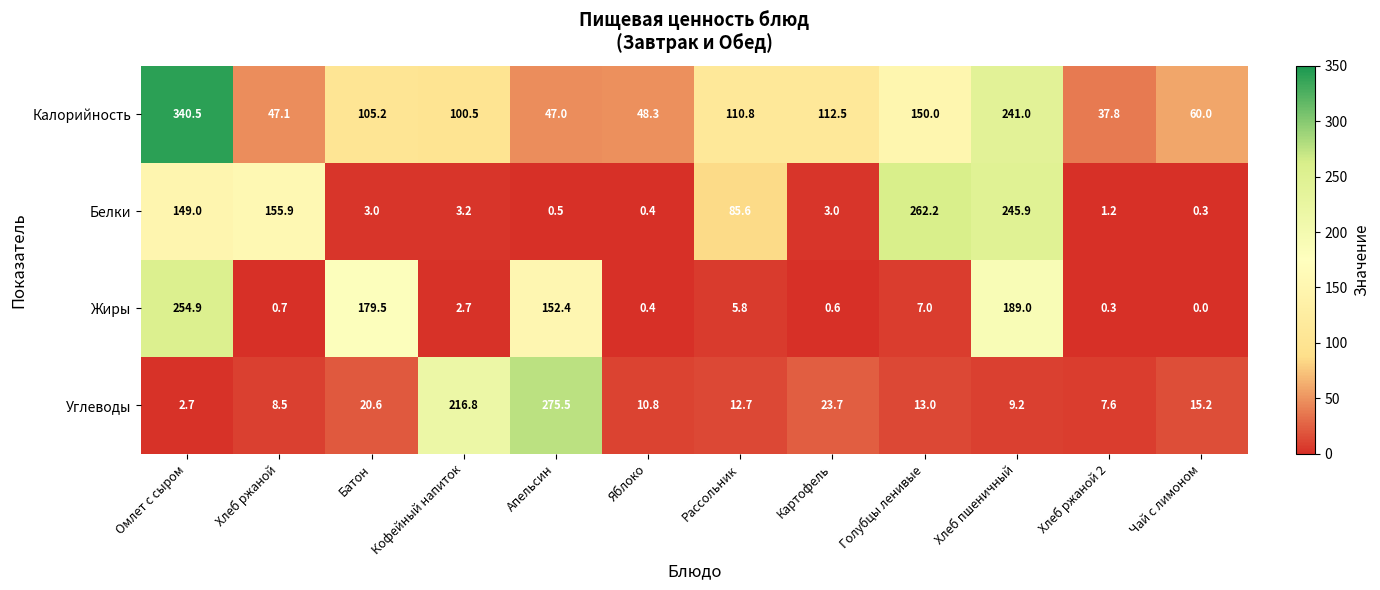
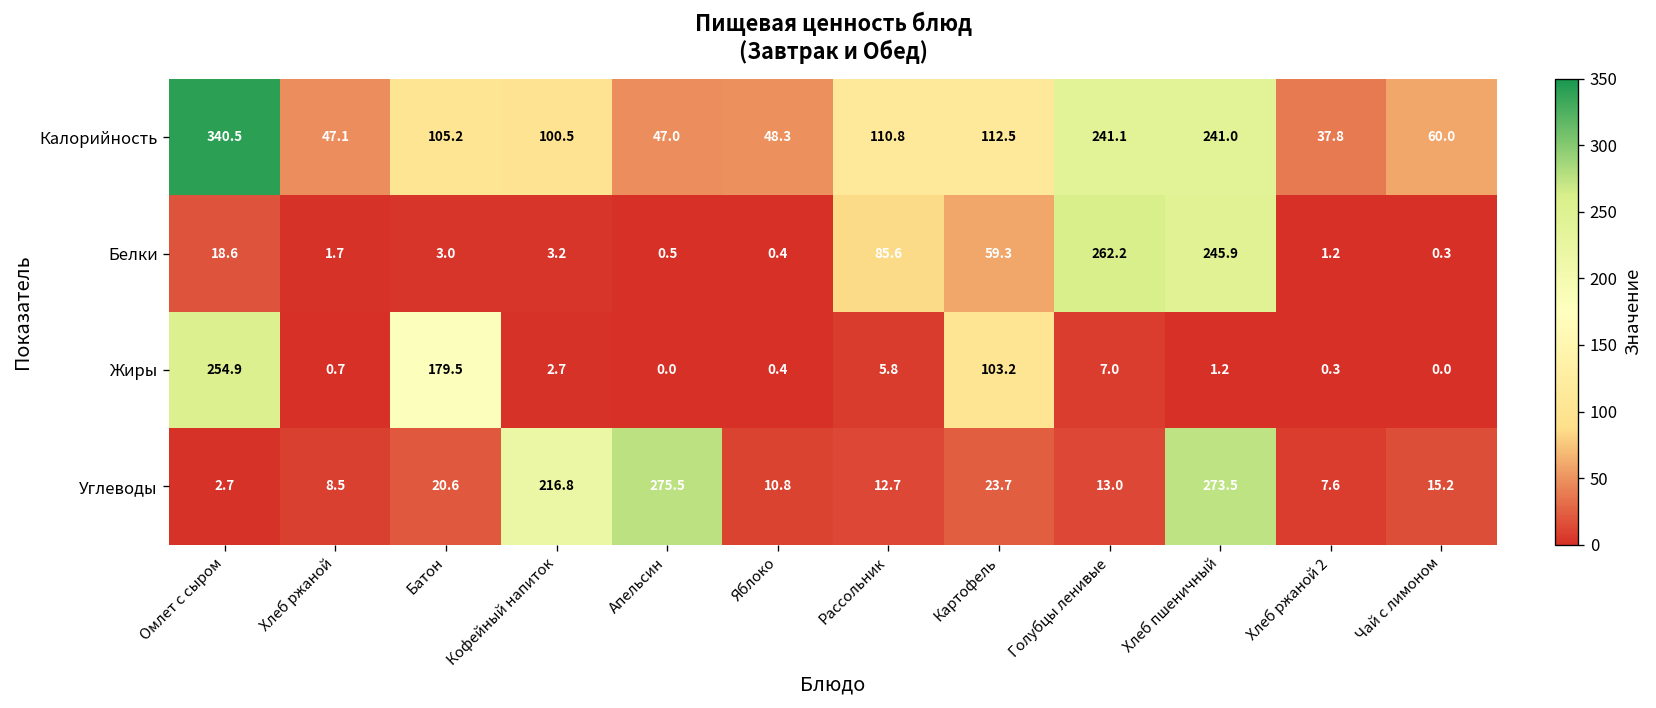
  {
    "Калорийность": {
      "Омлет с сыром": 340.5,
      "Хлеб ржаной": 47.1,
      "Батон": 105.2,
      "Кофейный напиток": 100.5,
      "Апельсин": 47.0,
      "Яблоко": 48.3,
      "Рассольник": 110.8,
      "Картофель": 112.5,
-     "Голубцы ленивые": 150.0,
+     "Голубцы ленивые": 241.1,
      "Хлеб пшеничный": 241.0,
      "Хлеб ржаной 2": 37.8,
      "Чай с лимоном": 60.0
    },
    "Белки": {
-     "Омлет с сыром": 149.0,
-     "Хлеб ржаной": 155.9,
+     "Омлет с сыром": 18.6,
+     "Хлеб ржаной": 1.7,
      "Батон": 3.0,
      "Кофейный напиток": 3.2,
      "Апельсин": 0.5,
      "Яблоко": 0.4,
      "Рассольник": 85.6,
-     "Картофель": 3.0,
+     "Картофель": 59.3,
      "Голубцы ленивые": 262.2,
      "Хлеб пшеничный": 245.9,
      "Хлеб ржаной 2": 1.2,
      "Чай с лимоном": 0.3
    },
    "Жиры": {
      "Омлет с сыром": 254.9,
      "Хлеб ржаной": 0.7,
      "Батон": 179.5,
      "Кофейный напиток": 2.7,
-     "Апельсин": 152.4,
+     "Апельсин": 0.0,
      "Яблоко": 0.4,
      "Рассольник": 5.8,
-     "Картофель": 0.6,
+     "Картофель": 103.2,
      "Голубцы ленивые": 7.0,
-     "Хлеб пшеничный": 189.0,
+     "Хлеб пшеничный": 1.2,
      "Хлеб ржаной 2": 0.3,
      "Чай с лимоном": 0.0
    },
    "Углеводы": {
      "Омлет с сыром": 2.7,
      "Хлеб ржаной": 8.5,
      "Батон": 20.6,
      "Кофейный напиток": 216.8,
      "Апельсин": 275.5,
      "Яблоко": 10.8,
      "Рассольник": 12.7,
      "Картофель": 23.7,
      "Голубцы ленивые": 13.0,
-     "Хлеб пшеничный": 9.2,
+     "Хлеб пшеничный": 273.5,
      "Хлеб ржаной 2": 7.6,
      "Чай с лимоном": 15.2
    }
  }
